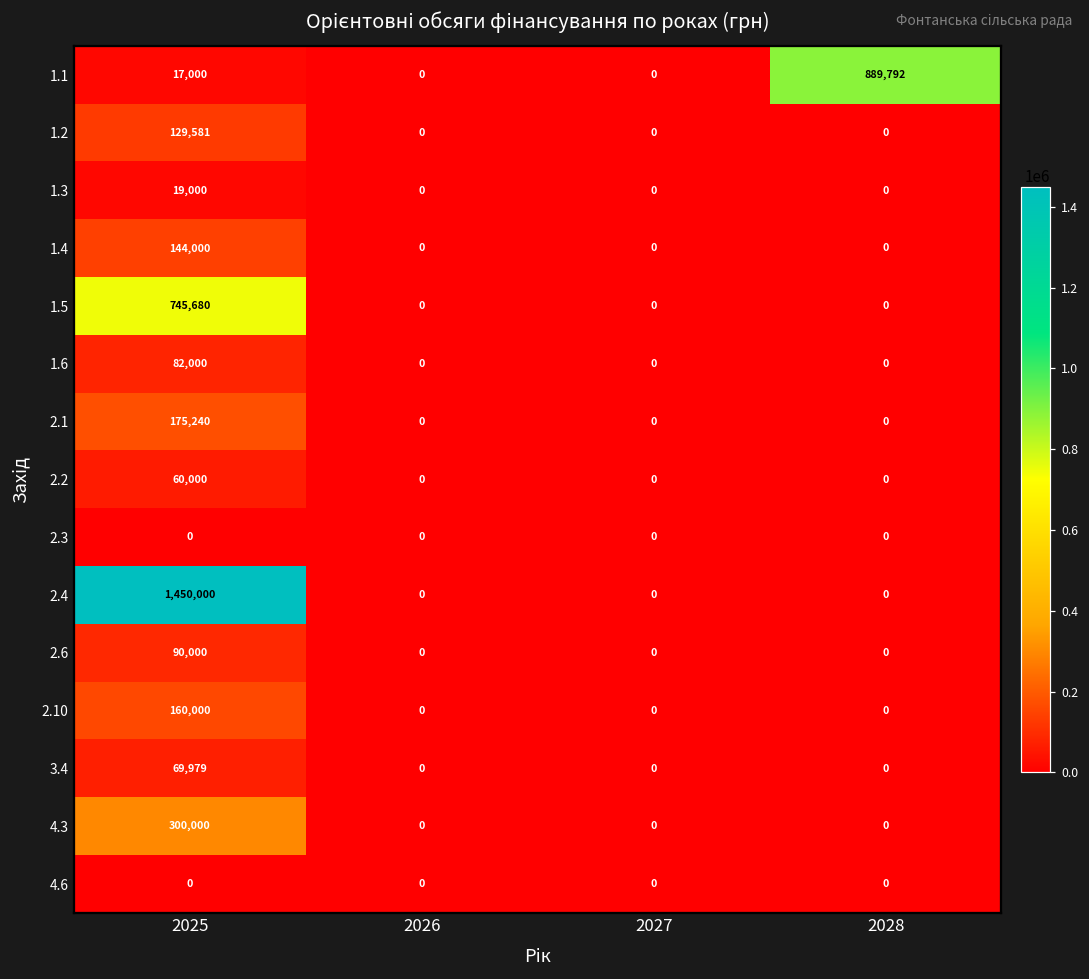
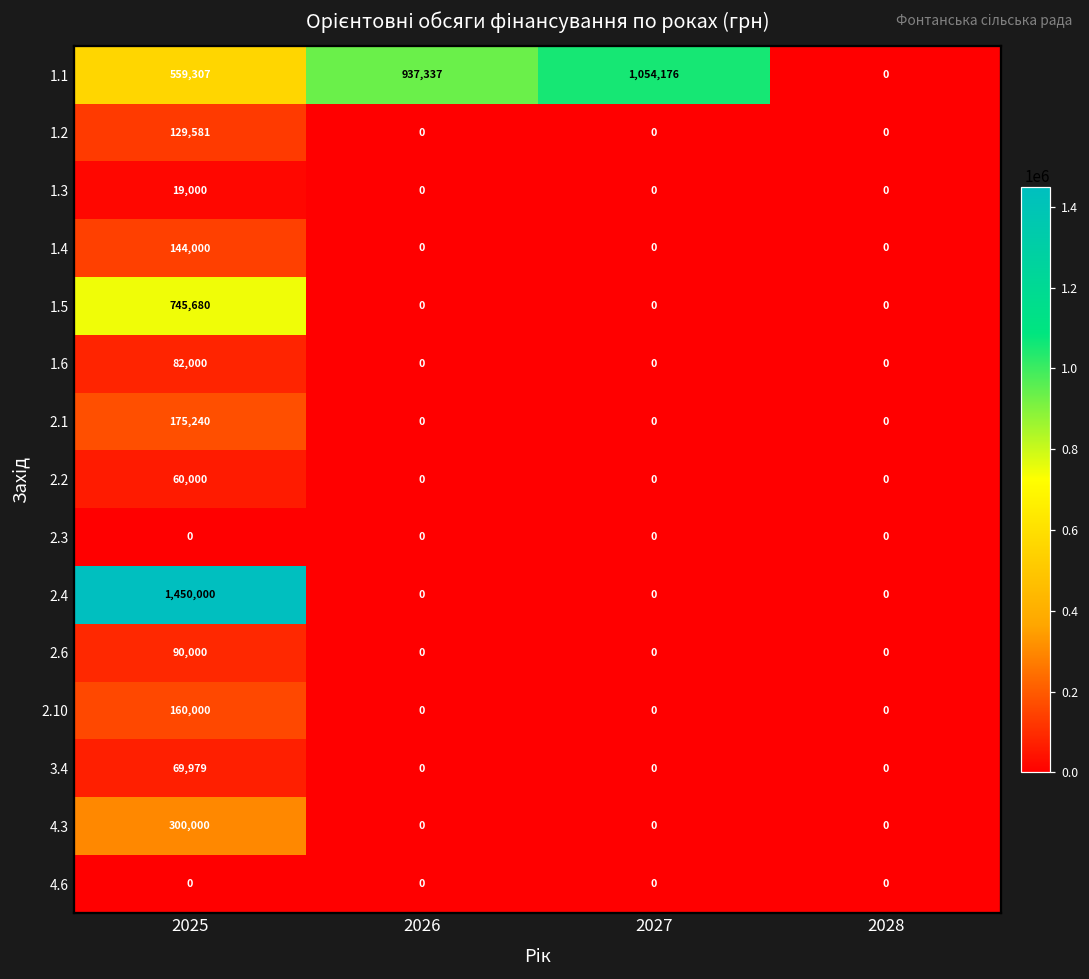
  {
    "1.1": {
-     "2025": "17,000",
-     "2026": "0",
-     "2027": "0",
-     "2028": "889,792"
+     "2025": "559,307",
+     "2026": "937,337",
+     "2027": "1,054,176",
+     "2028": "0"
    },
    "1.2": {
      "2025": "129,581",
      "2026": "0",
      "2027": "0",
      "2028": "0"
    },
    "1.3": {
      "2025": "19,000",
      "2026": "0",
      "2027": "0",
      "2028": "0"
    },
    "1.4": {
      "2025": "144,000",
      "2026": "0",
      "2027": "0",
      "2028": "0"
    },
    "1.5": {
      "2025": "745,680",
      "2026": "0",
      "2027": "0",
      "2028": "0"
    },
    "1.6": {
      "2025": "82,000",
      "2026": "0",
      "2027": "0",
      "2028": "0"
    },
    "2.1": {
      "2025": "175,240",
      "2026": "0",
      "2027": "0",
      "2028": "0"
    },
    "2.2": {
      "2025": "60,000",
      "2026": "0",
      "2027": "0",
      "2028": "0"
    },
    "2.3": {
      "2025": "0",
      "2026": "0",
      "2027": "0",
      "2028": "0"
    },
    "2.4": {
      "2025": "1,450,000",
      "2026": "0",
      "2027": "0",
      "2028": "0"
    },
    "2.6": {
      "2025": "90,000",
      "2026": "0",
      "2027": "0",
      "2028": "0"
    },
    "2.10": {
      "2025": "160,000",
      "2026": "0",
      "2027": "0",
      "2028": "0"
    },
    "3.4": {
      "2025": "69,979",
      "2026": "0",
      "2027": "0",
      "2028": "0"
    },
    "4.3": {
      "2025": "300,000",
      "2026": "0",
      "2027": "0",
      "2028": "0"
    },
    "4.6": {
      "2025": "0",
      "2026": "0",
      "2027": "0",
      "2028": "0"
    }
  }
